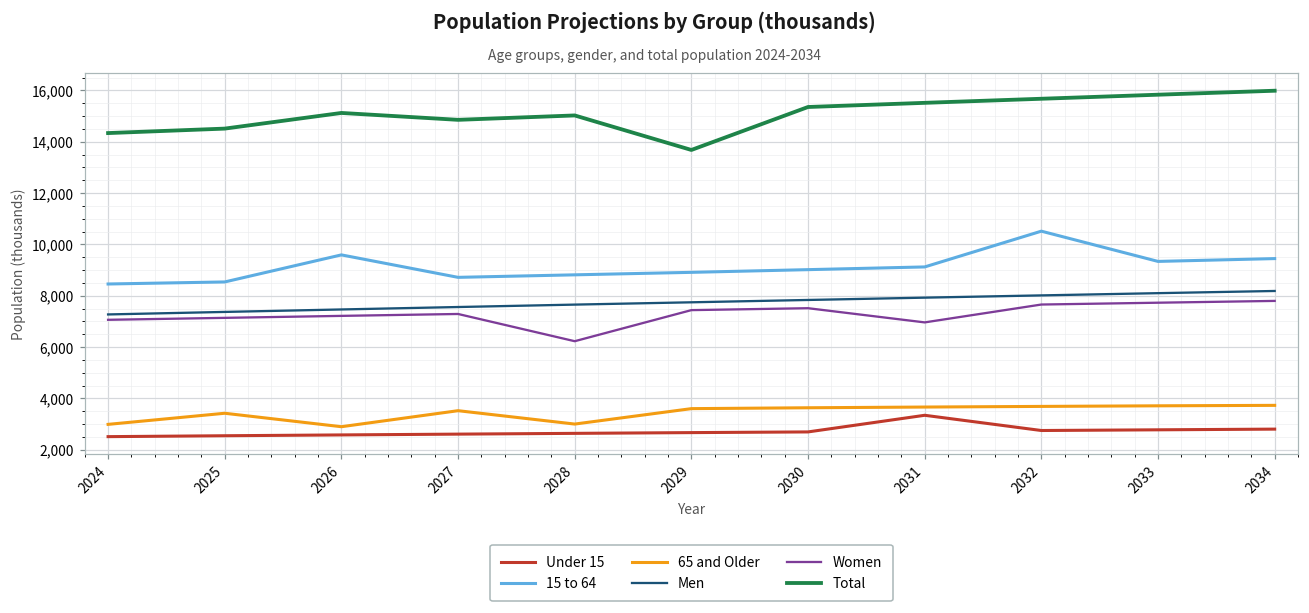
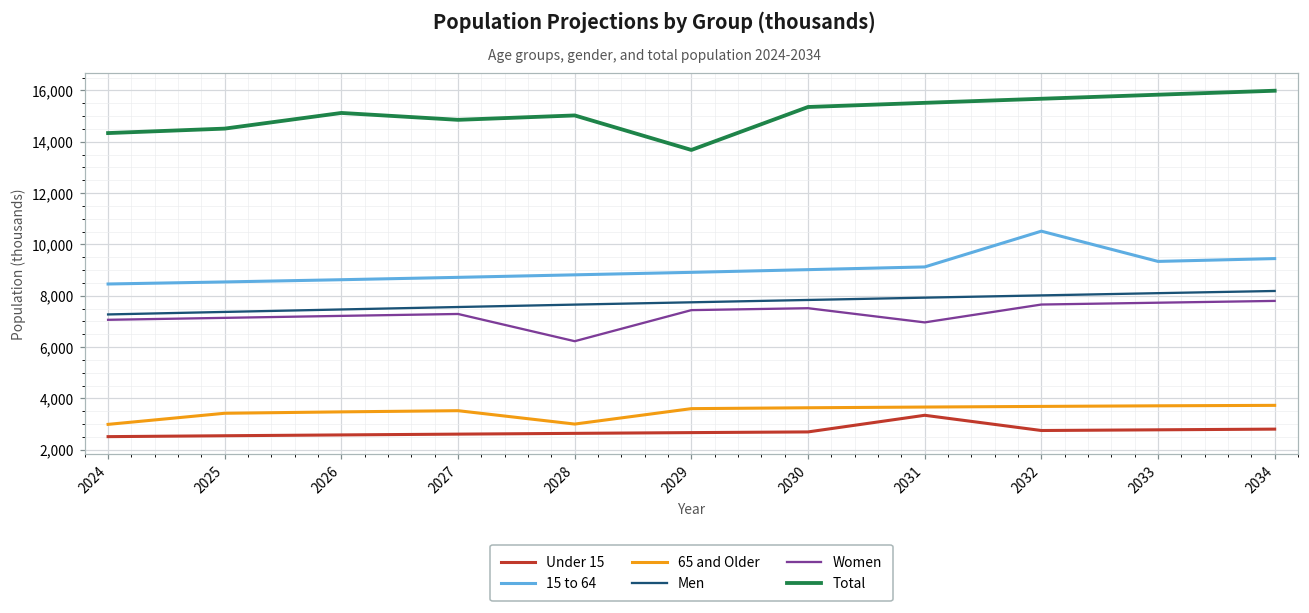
  {
    "Under 15": {
      "2024": "2,500",
      "2025": "2,500",
      "2026": "2,600",
      "2027": "2,600",
      "2028": "2,600",
      "2029": "2,700",
      "2030": "2,700",
      "2031": "3,300",
      "2032": "2,800",
      "2033": "2,800",
      "2034": "2,800"
    },
    "15 to 64": {
      "2024": "8,500",
      "2025": "8,500",
-     "2026": "9,600",
+     "2026": "8,600",
      "2027": "8,700",
      "2028": "8,800",
      "2029": "8,900",
      "2030": "9,000",
      "2031": "9,100",
      "2032": "10,500",
      "2033": "9,300",
      "2034": "9,500"
    },
    "65 and Older": {
      "2024": "3,000",
      "2025": "3,400",
-     "2026": "2,900",
+     "2026": "3,500",
      "2027": "3,500",
      "2028": "3,000",
      "2029": "3,600",
      "2030": "3,600",
      "2031": "3,700",
      "2032": "3,700",
      "2033": "3,700",
      "2034": "3,700"
    },
    "Men": {
      "2024": "7,300",
      "2025": "7,400",
      "2026": "7,500",
      "2027": "7,600",
      "2028": "7,700",
      "2029": "7,700",
      "2030": "7,800",
      "2031": "7,900",
      "2032": "8,000",
      "2033": "8,100",
      "2034": "8,200"
    },
    "Women": {
      "2024": "7,100",
      "2025": "7,100",
      "2026": "7,200",
      "2027": "7,300",
      "2028": "6,200",
      "2029": "7,400",
      "2030": "7,500",
      "2031": "7,000",
      "2032": "7,700",
      "2033": "7,700",
      "2034": "7,800"
    },
    "Total": {
      "2024": "14,300",
      "2025": "14,500",
      "2026": "15,100",
      "2027": "14,900",
      "2028": "15,000",
      "2029": "13,700",
      "2030": "15,400",
      "2031": "15,500",
      "2032": "15,700",
      "2033": "15,800",
      "2034": "16,000"
    }
  }
